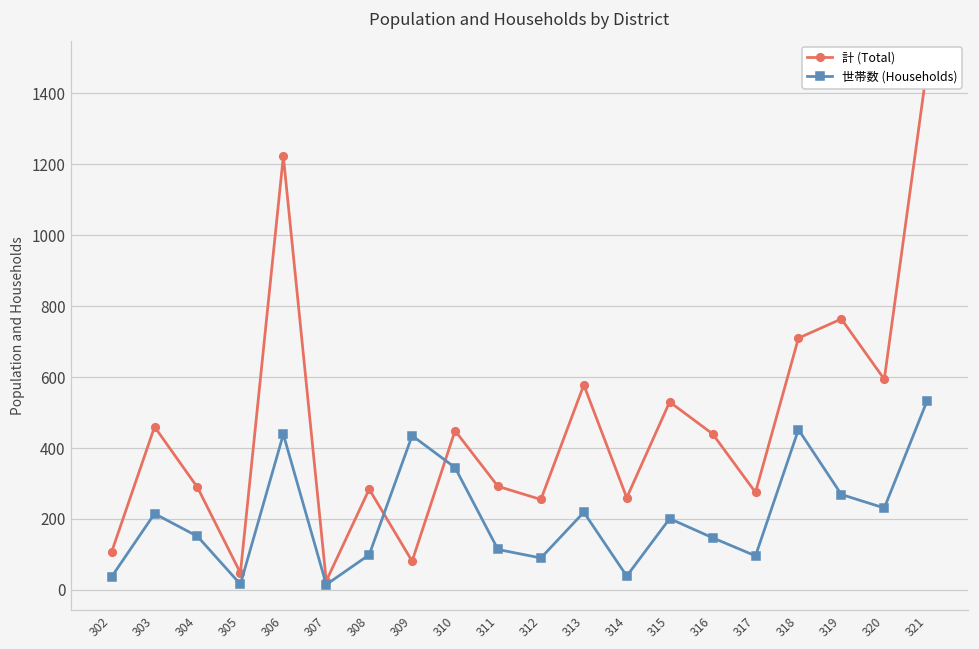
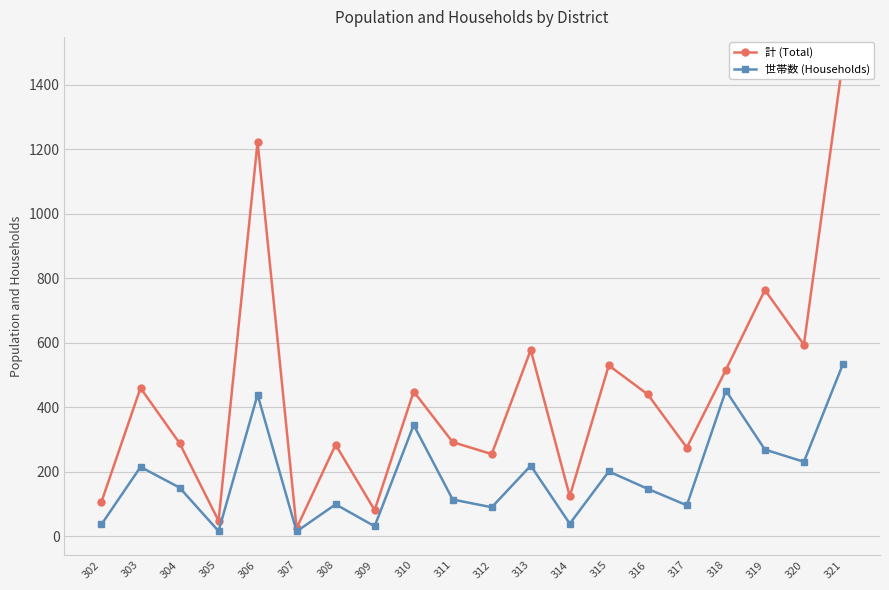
  {
    "計 (Total)": {
      "302": 110,
      "303": 460,
      "304": 290,
      "305": 50,
      "306": 1220,
      "307": 30,
      "308": 280,
      "309": 80,
      "310": 450,
      "311": 290,
      "312": 260,
      "313": 580,
-     "314": 260,
+     "314": 120,
      "315": 530,
      "316": 440,
      "317": 280,
-     "318": 710,
+     "318": 520,
      "319": 760,
      "320": 590
    },
    "世帯数 (Households)": {
      "302": 40,
      "303": 220,
      "304": 150,
      "305": 20,
      "306": 440,
      "307": 20,
      "308": 100,
-     "309": 440,
+     "309": 30,
      "310": 350,
      "311": 110,
      "312": 90,
      "313": 220,
      "314": 40,
      "315": 200,
      "316": 150,
      "317": 100,
      "318": 450,
      "319": 270,
      "320": 230,
      "321": 530
    }
  }
